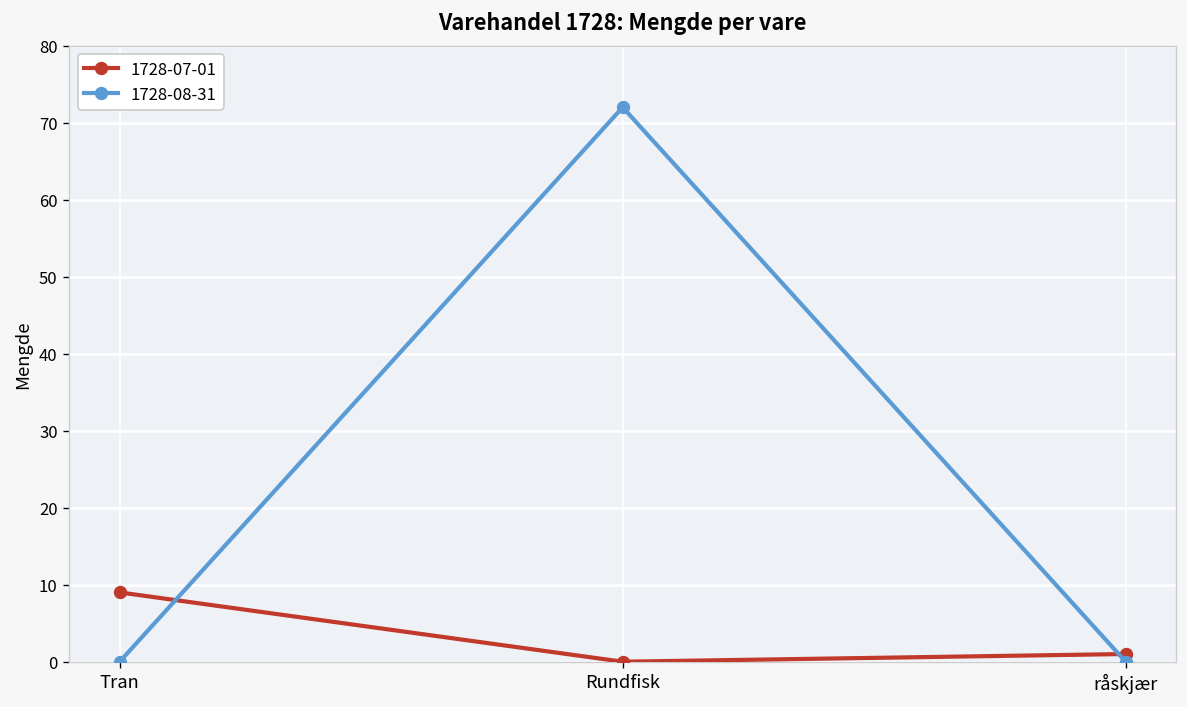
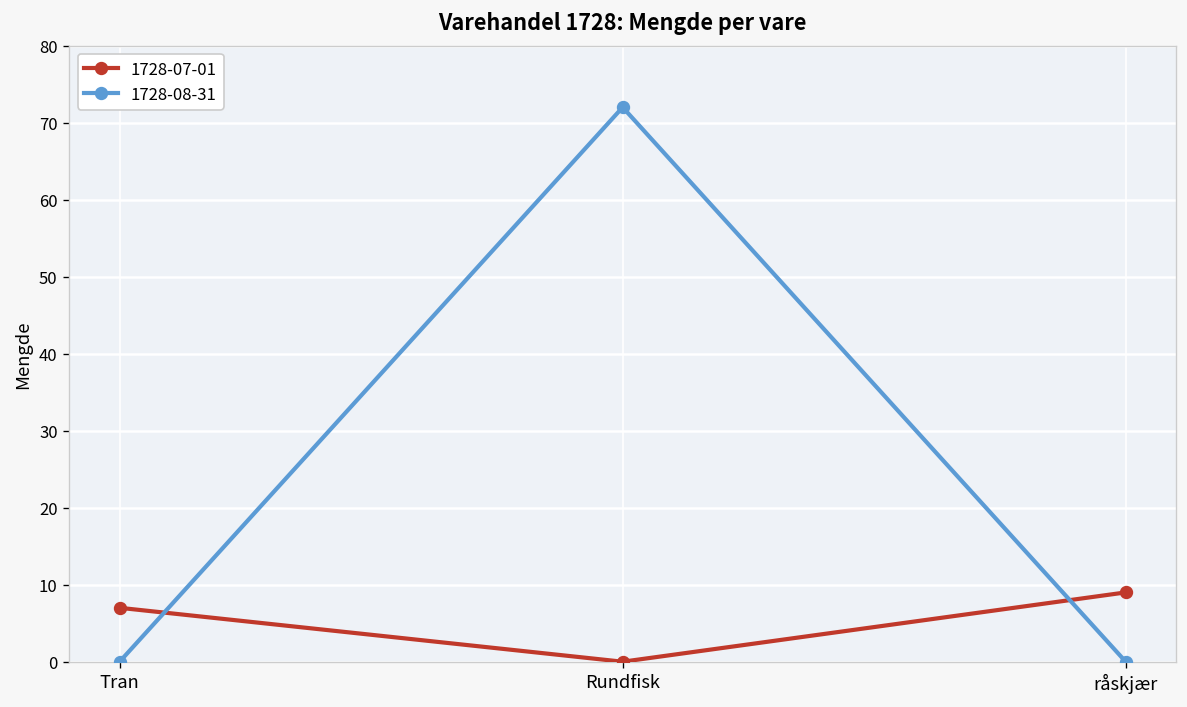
  {
    "1728-07-01": {
-     "Tran": 9,
+     "Tran": 7,
      "Rundfisk": 0,
-     "råskjær": 1
+     "råskjær": 9
    },
    "1728-08-31": {
      "Tran": 0,
      "Rundfisk": 72,
      "råskjær": 0
    }
  }
